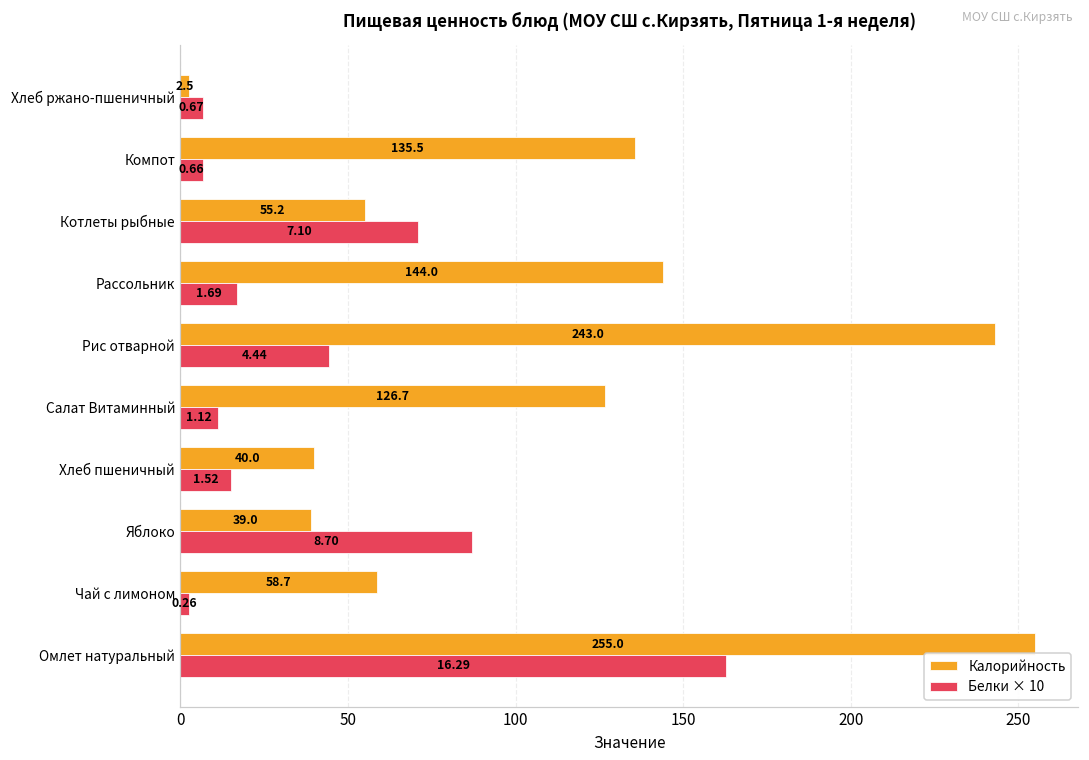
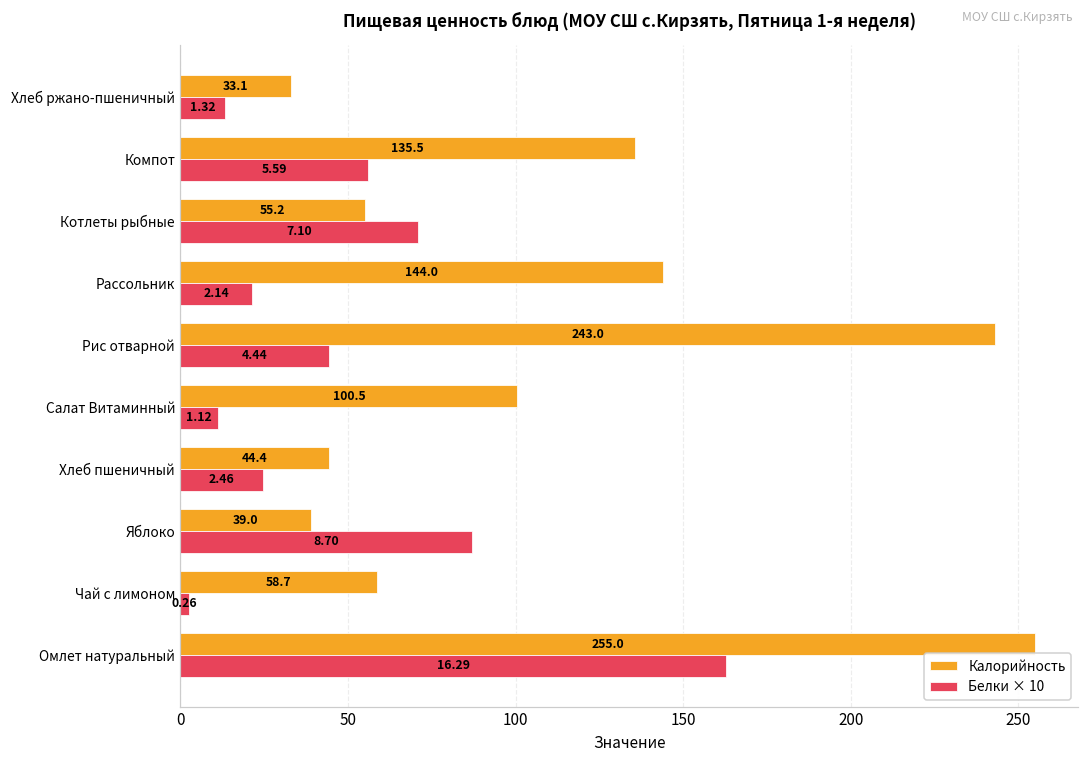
  {
    "Калорийность": {
-     "Хлеб ржано-пшеничный": 2.5,
+     "Хлеб ржано-пшеничный": 33.1,
      "Компот": 135.5,
      "Котлеты рыбные": 55.2,
      "Рассольник": 144.0,
      "Рис отварной": 243.0,
-     "Салат Витаминный": 126.7,
-     "Хлеб пшеничный": 40.0,
+     "Салат Витаминный": 100.5,
+     "Хлеб пшеничный": 44.4,
      "Яблоко": 39.0,
      "Чай с лимоном": 58.7,
      "Омлет натуральный": 255.0
    },
    "Белки × 10": {
-     "Хлеб ржано-пшеничный": 0.67,
-     "Компот": 0.66,
-     "Рассольник": 1.69,
-     "Хлеб пшеничный": 1.52
+     "Хлеб ржано-пшеничный": 1.32,
+     "Компот": 5.59,
+     "Рассольник": 2.14,
+     "Хлеб пшеничный": 2.46
    }
  }
